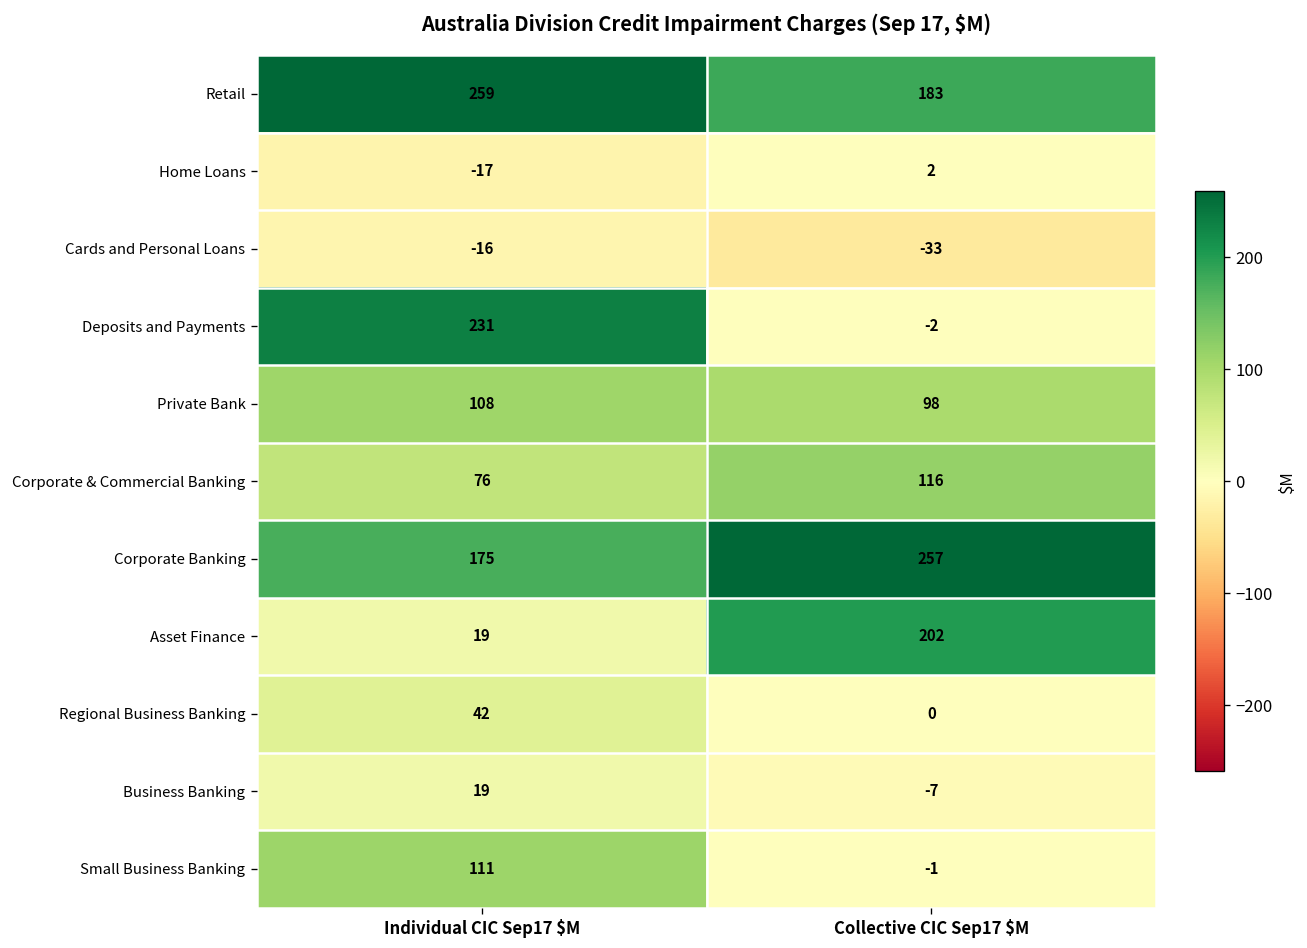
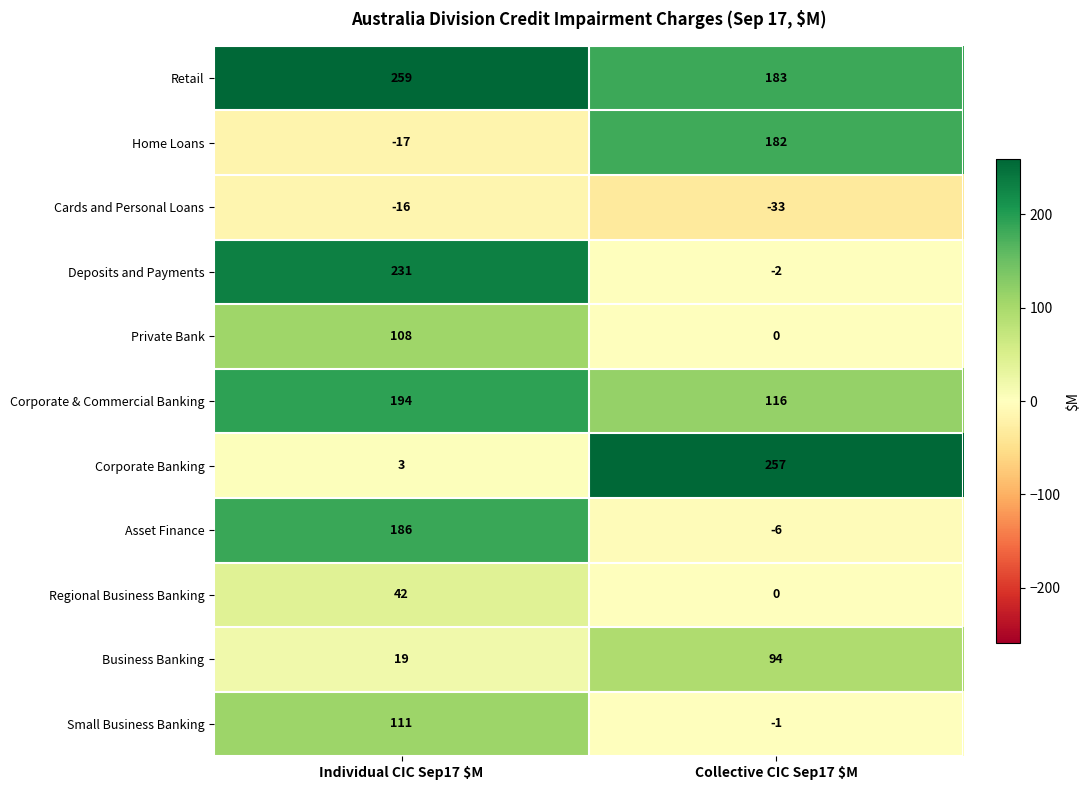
  {
    "Retail": {
      "Individual CIC Sep17 $M": 259,
      "Collective CIC Sep17 $M": 183
    },
    "Home Loans": {
      "Individual CIC Sep17 $M": -17,
-     "Collective CIC Sep17 $M": 2
+     "Collective CIC Sep17 $M": 182
    },
    "Cards and Personal Loans": {
      "Individual CIC Sep17 $M": -16,
      "Collective CIC Sep17 $M": -33
    },
    "Deposits and Payments": {
      "Individual CIC Sep17 $M": 231,
      "Collective CIC Sep17 $M": -2
    },
    "Private Bank": {
      "Individual CIC Sep17 $M": 108,
-     "Collective CIC Sep17 $M": 98
+     "Collective CIC Sep17 $M": 0
    },
    "Corporate & Commercial Banking": {
-     "Individual CIC Sep17 $M": 76,
+     "Individual CIC Sep17 $M": 194,
      "Collective CIC Sep17 $M": 116
    },
    "Corporate Banking": {
-     "Individual CIC Sep17 $M": 175,
+     "Individual CIC Sep17 $M": 3,
      "Collective CIC Sep17 $M": 257
    },
    "Asset Finance": {
-     "Individual CIC Sep17 $M": 19,
-     "Collective CIC Sep17 $M": 202
+     "Individual CIC Sep17 $M": 186,
+     "Collective CIC Sep17 $M": -6
    },
    "Regional Business Banking": {
      "Individual CIC Sep17 $M": 42,
      "Collective CIC Sep17 $M": 0
    },
    "Business Banking": {
      "Individual CIC Sep17 $M": 19,
-     "Collective CIC Sep17 $M": -7
+     "Collective CIC Sep17 $M": 94
    },
    "Small Business Banking": {
      "Individual CIC Sep17 $M": 111,
      "Collective CIC Sep17 $M": -1
    }
  }
